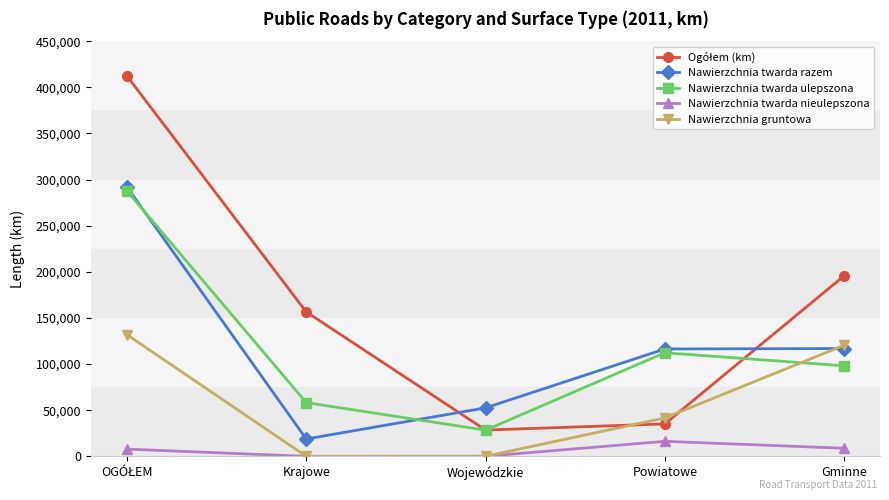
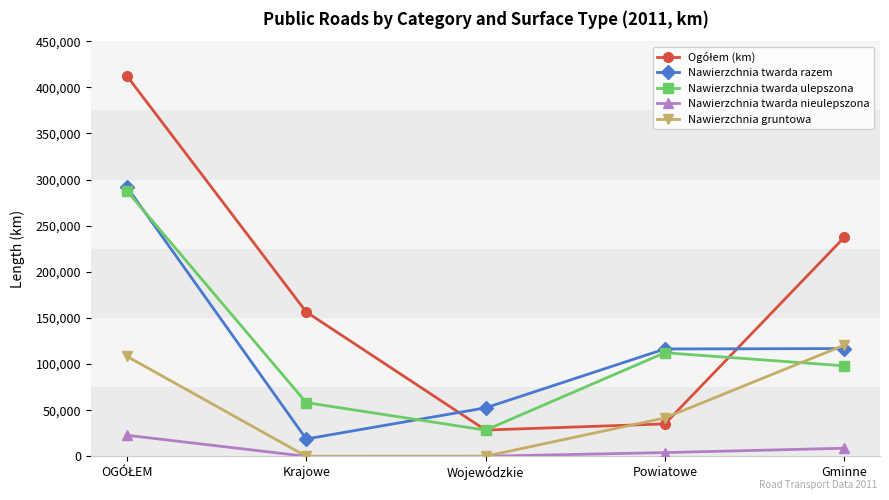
  {
    "Ogółem (km)": {
      "OGÓŁEM": "410,000",
      "Krajowe": "160,000",
      "Powiatowe": "40,000",
-     "Gminne": "200,000"
+     "Gminne": "240,000"
    },
    "Nawierzchnia twarda razem": {
      "OGÓŁEM": "290,000",
      "Krajowe": "20,000",
      "Wojewódzkie": "50,000",
      "Powiatowe": "120,000",
      "Gminne": "120,000"
    },
    "Nawierzchnia twarda ulepszona": {
      "OGÓŁEM": "290,000",
      "Krajowe": "60,000",
      "Powiatowe": "110,000",
      "Gminne": "100,000"
    },
    "Nawierzchnia twarda nieulepszona": {
-     "OGÓŁEM": "10,000",
-     "Powiatowe": "20,000",
+     "OGÓŁEM": "20,000",
+     "Powiatowe": "0",
      "Gminne": "10,000"
    },
    "Nawierzchnia gruntowa": {
-     "OGÓŁEM": "130,000",
+     "OGÓŁEM": "110,000",
      "Powiatowe": "40,000",
      "Gminne": "120,000"
    }
  }
